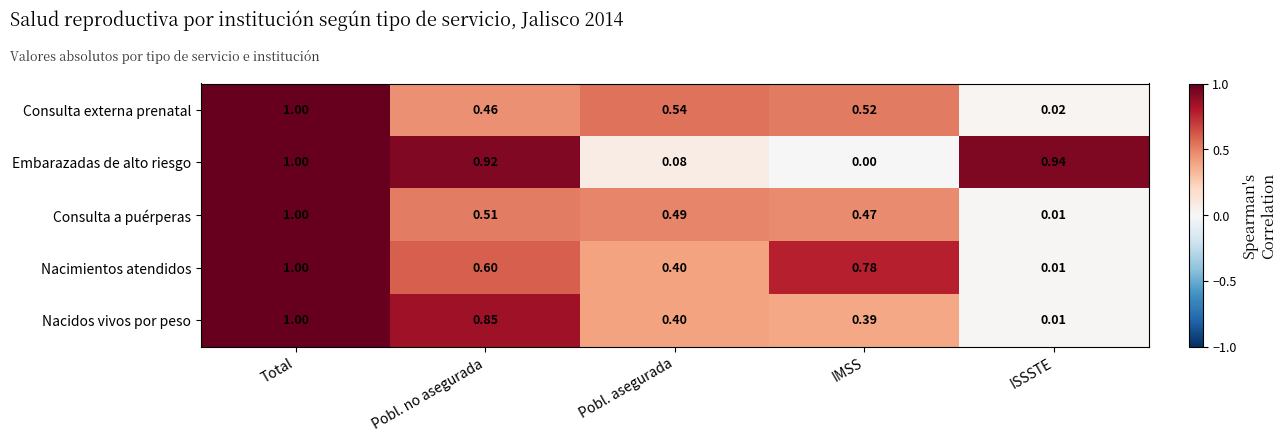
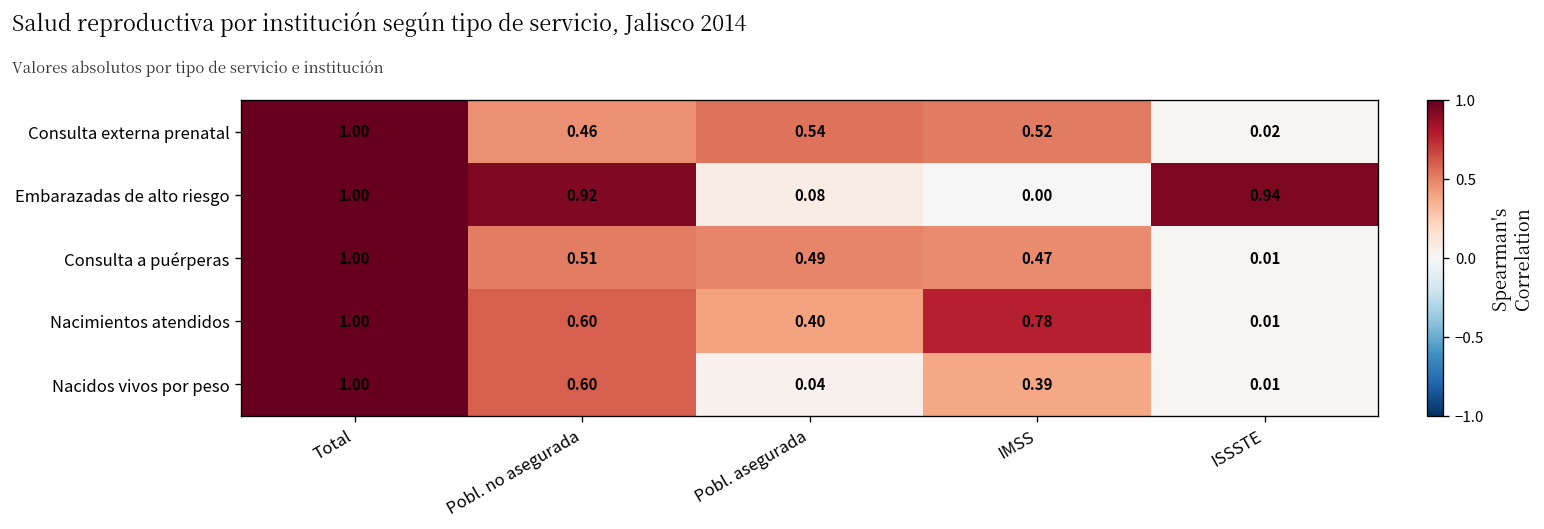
  {
    "Consulta externa prenatal": {
      "Total": 1.00,
      "Pobl. no asegurada": 0.46,
      "Pobl. asegurada": 0.54,
      "IMSS": 0.52,
      "ISSSTE": 0.02
    },
    "Embarazadas de alto riesgo": {
      "Total": 1.00,
      "Pobl. no asegurada": 0.92,
      "Pobl. asegurada": 0.08,
      "IMSS": 0.00,
      "ISSSTE": 0.94
    },
    "Consulta a puérperas": {
      "Total": 1.00,
      "Pobl. no asegurada": 0.51,
      "Pobl. asegurada": 0.49,
      "IMSS": 0.47,
      "ISSSTE": 0.01
    },
    "Nacimientos atendidos": {
      "Total": 1.00,
      "Pobl. no asegurada": 0.60,
      "Pobl. asegurada": 0.40,
      "IMSS": 0.78,
      "ISSSTE": 0.01
    },
    "Nacidos vivos por peso": {
      "Total": 1.00,
-     "Pobl. no asegurada": 0.85,
-     "Pobl. asegurada": 0.40,
+     "Pobl. no asegurada": 0.60,
+     "Pobl. asegurada": 0.04,
      "IMSS": 0.39,
      "ISSSTE": 0.01
    }
  }
